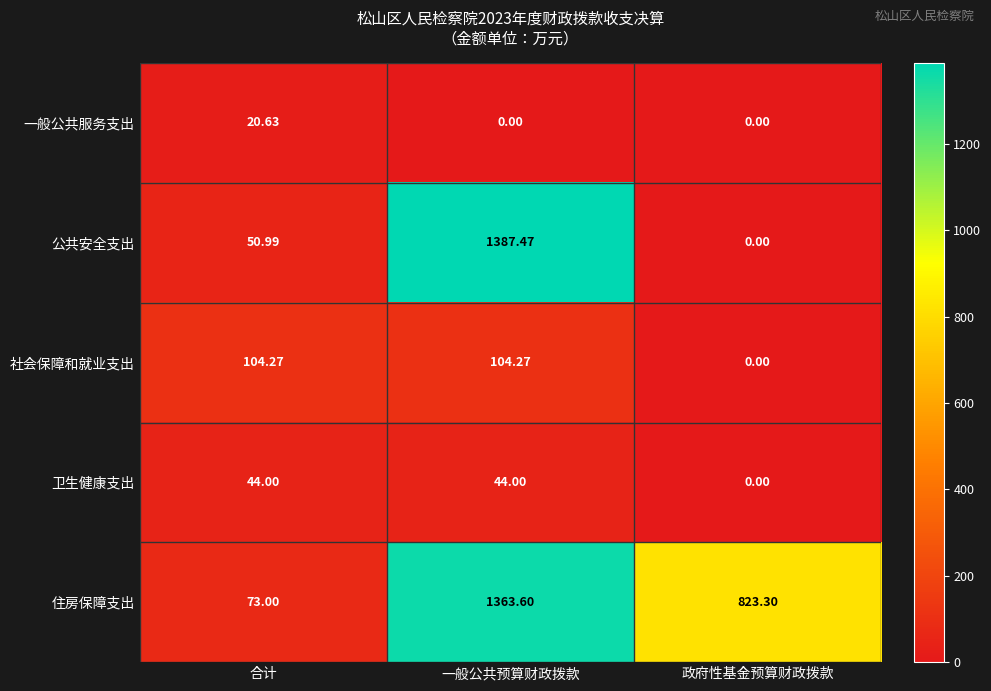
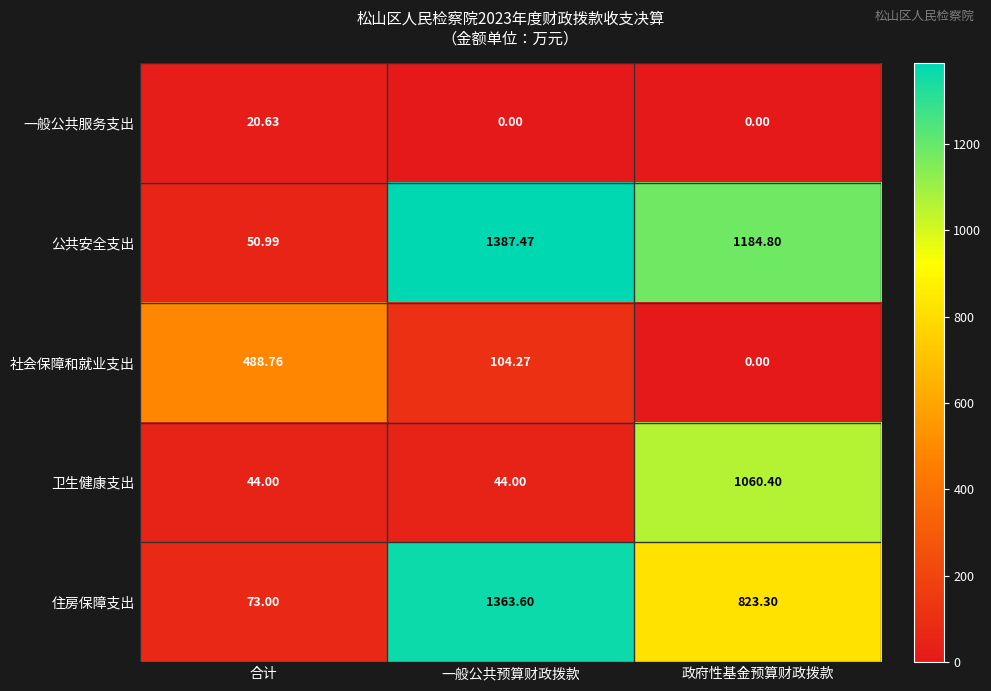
  {
    "一般公共服务支出": {
      "合计": 20.63,
      "一般公共预算财政拨款": 0.00,
      "政府性基金预算财政拨款": 0.00
    },
    "公共安全支出": {
      "合计": 50.99,
      "一般公共预算财政拨款": 1387.47,
-     "政府性基金预算财政拨款": 0.00
+     "政府性基金预算财政拨款": 1184.80
    },
    "社会保障和就业支出": {
-     "合计": 104.27,
+     "合计": 488.76,
      "一般公共预算财政拨款": 104.27,
      "政府性基金预算财政拨款": 0.00
    },
    "卫生健康支出": {
      "合计": 44.00,
      "一般公共预算财政拨款": 44.00,
-     "政府性基金预算财政拨款": 0.00
+     "政府性基金预算财政拨款": 1060.40
    },
    "住房保障支出": {
      "合计": 73.00,
      "一般公共预算财政拨款": 1363.60,
      "政府性基金预算财政拨款": 823.30
    }
  }
